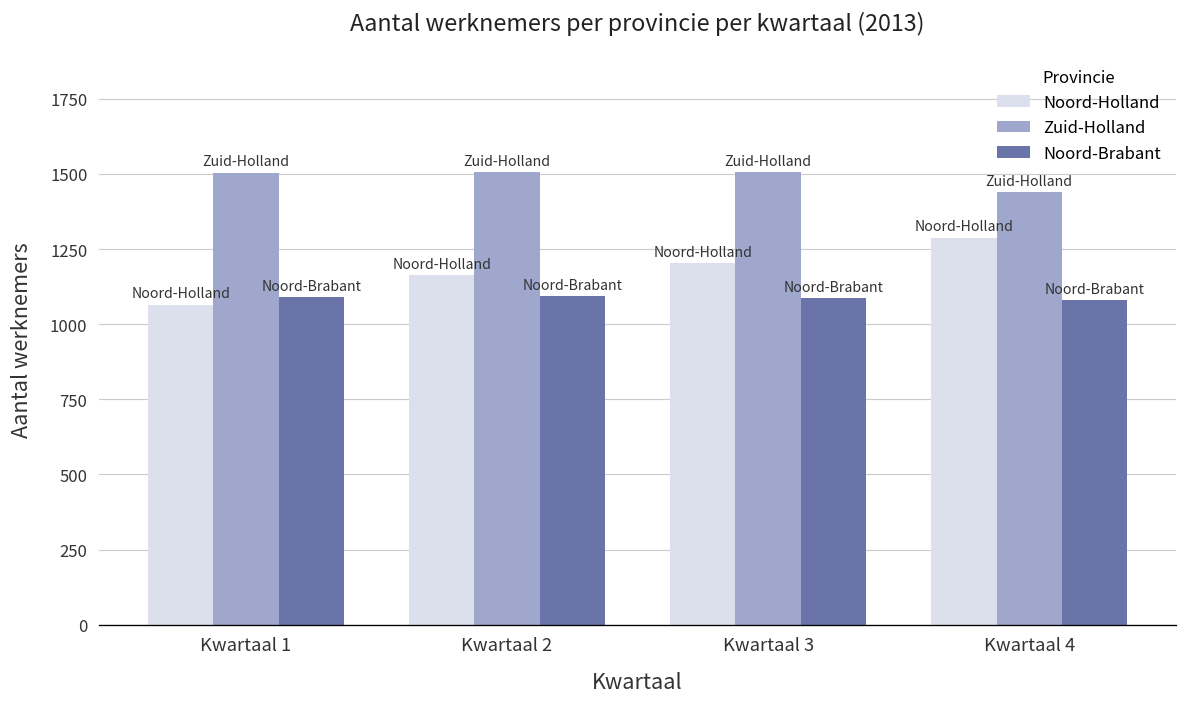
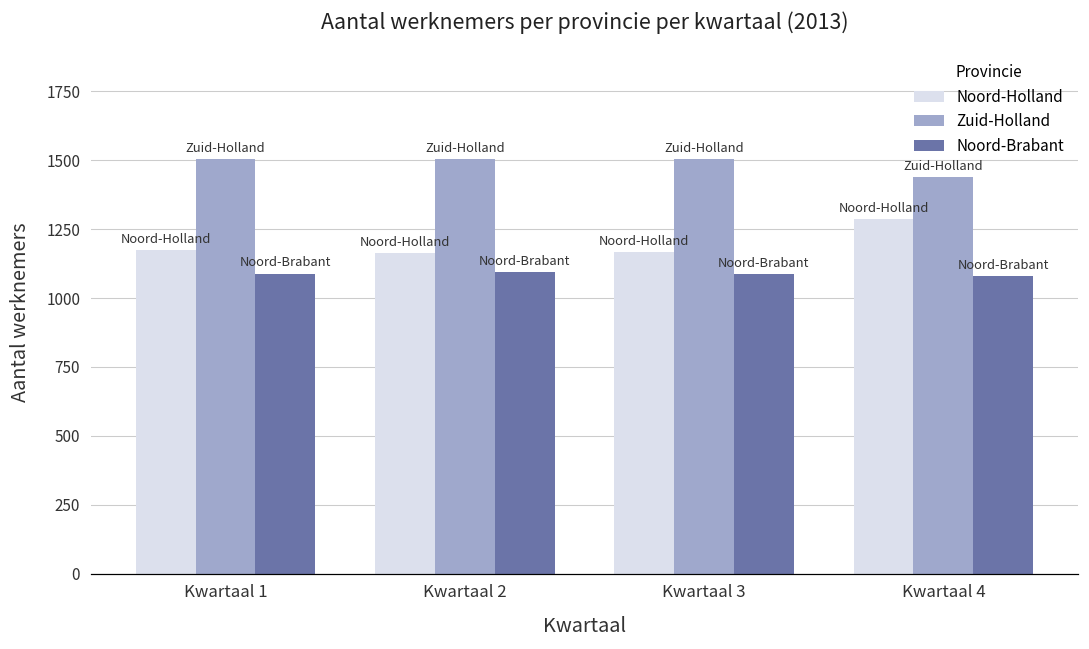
  {
    "Noord-Holland": {
-     "Kwartaal 1": 1060,
+     "Kwartaal 1": 1170,
      "Kwartaal 2": 1160,
-     "Kwartaal 3": 1200,
+     "Kwartaal 3": 1170,
      "Kwartaal 4": 1290
    },
    "Zuid-Holland": {
      "Kwartaal 1": 1500,
      "Kwartaal 2": 1510,
      "Kwartaal 3": 1510,
      "Kwartaal 4": 1440
    },
    "Noord-Brabant": {
      "Kwartaal 1": 1090,
      "Kwartaal 2": 1090,
      "Kwartaal 3": 1090,
      "Kwartaal 4": 1080
    }
  }
